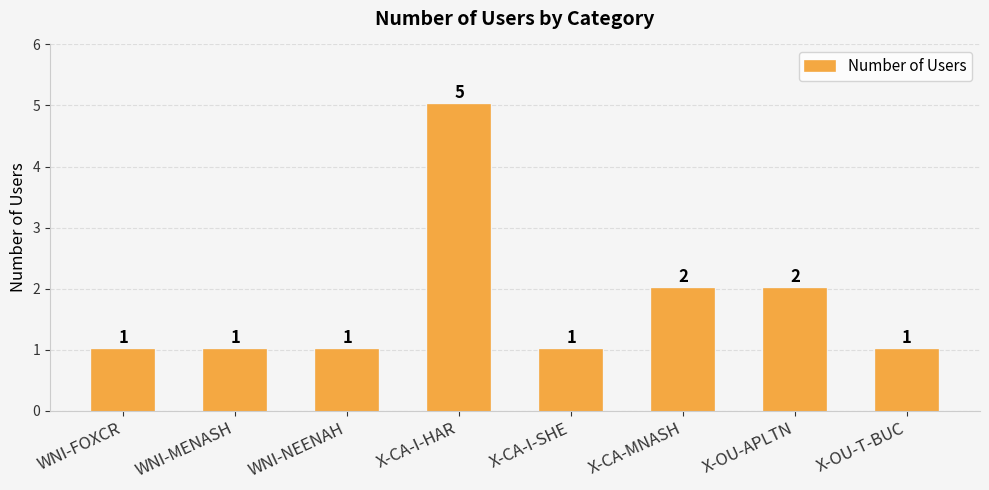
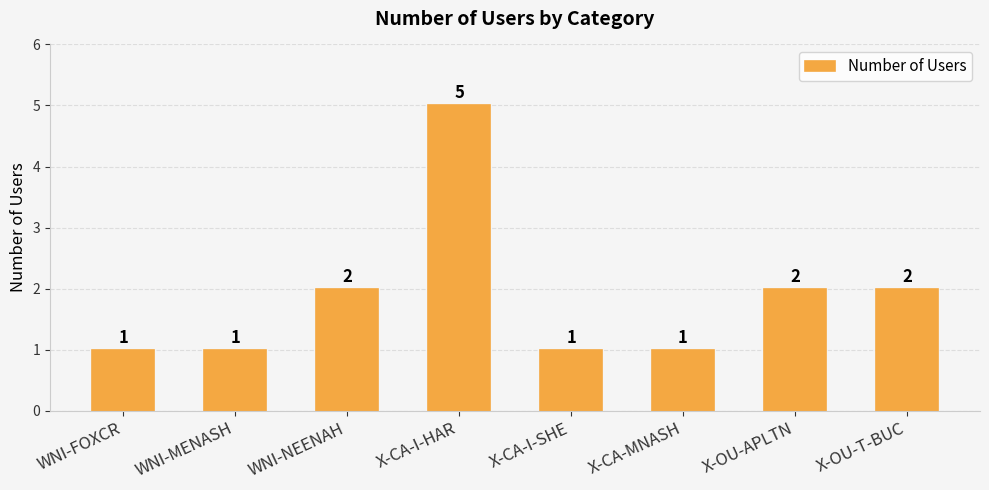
  {
    "WNI-FOXCR": 1,
    "WNI-MENASH": 1,
-   "WNI-NEENAH": 1,
+   "WNI-NEENAH": 2,
    "X-CA-I-HAR": 5,
    "X-CA-I-SHE": 1,
-   "X-CA-MNASH": 2,
+   "X-CA-MNASH": 1,
    "X-OU-APLTN": 2,
-   "X-OU-T-BUC": 1
+   "X-OU-T-BUC": 2
  }
